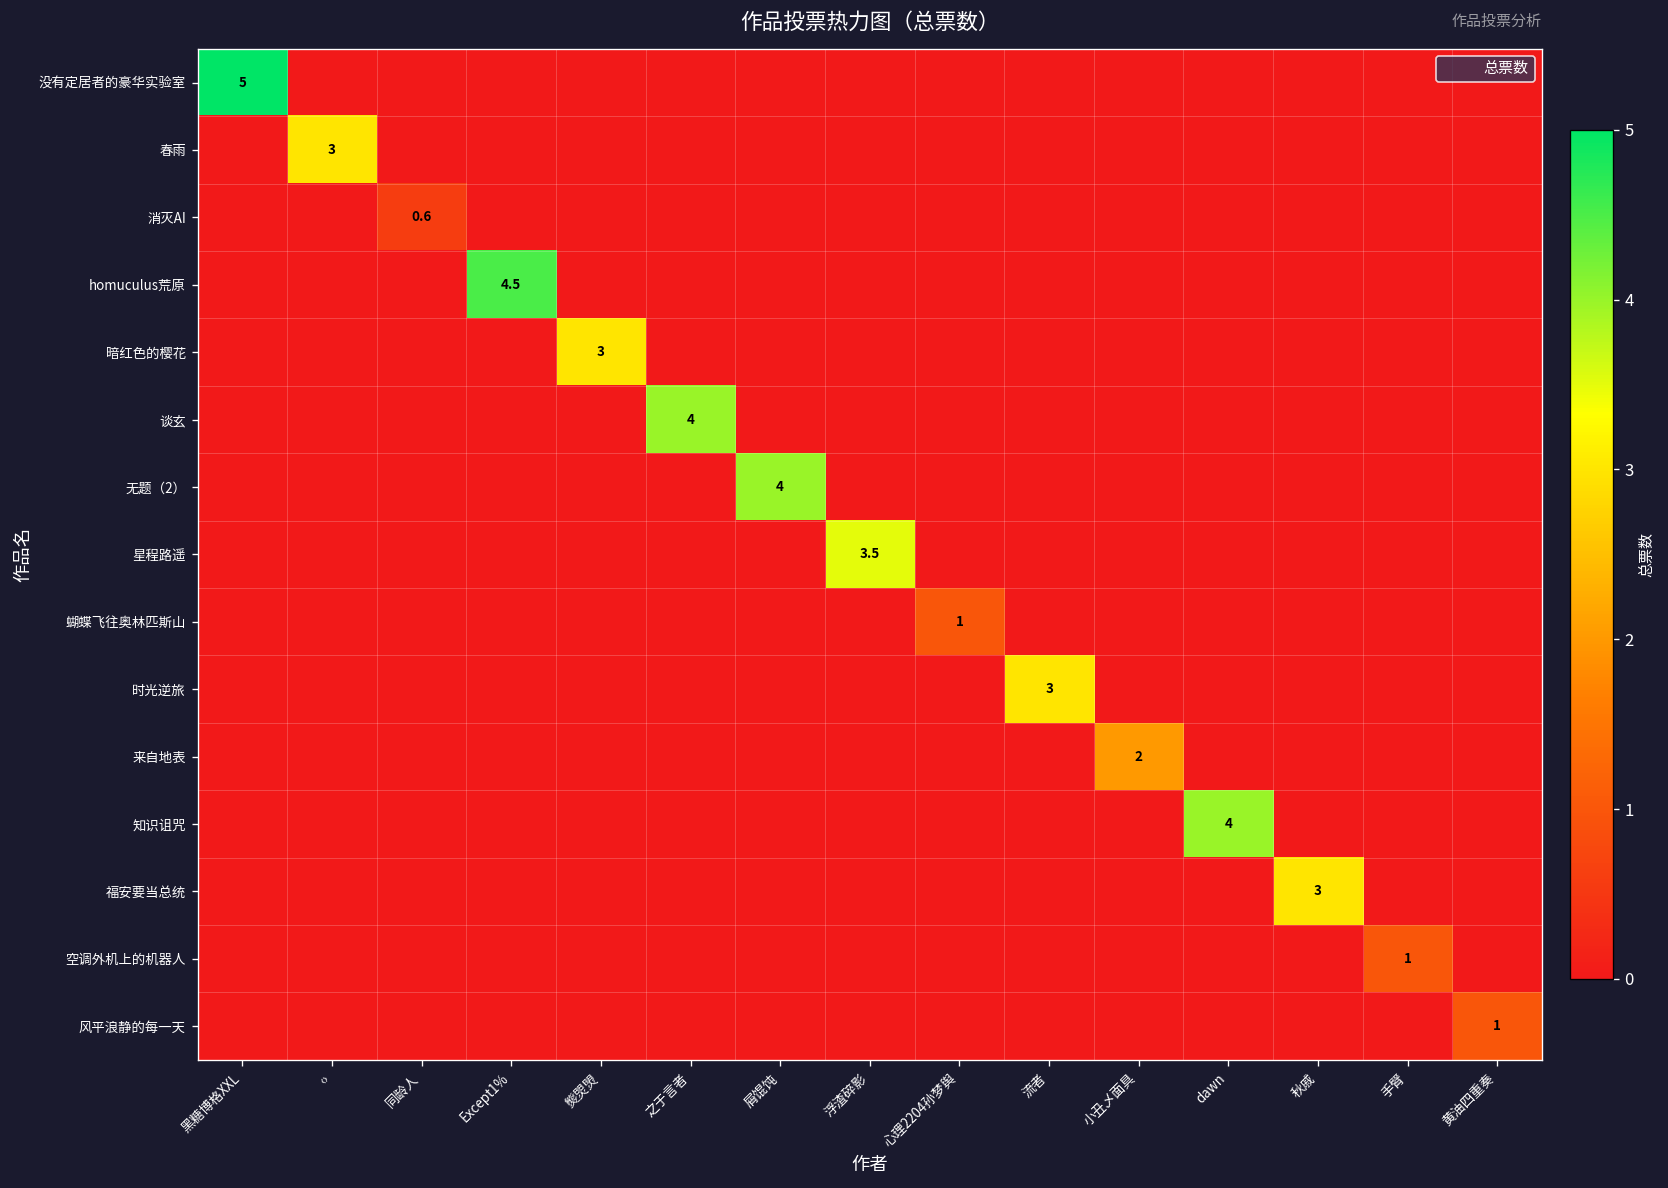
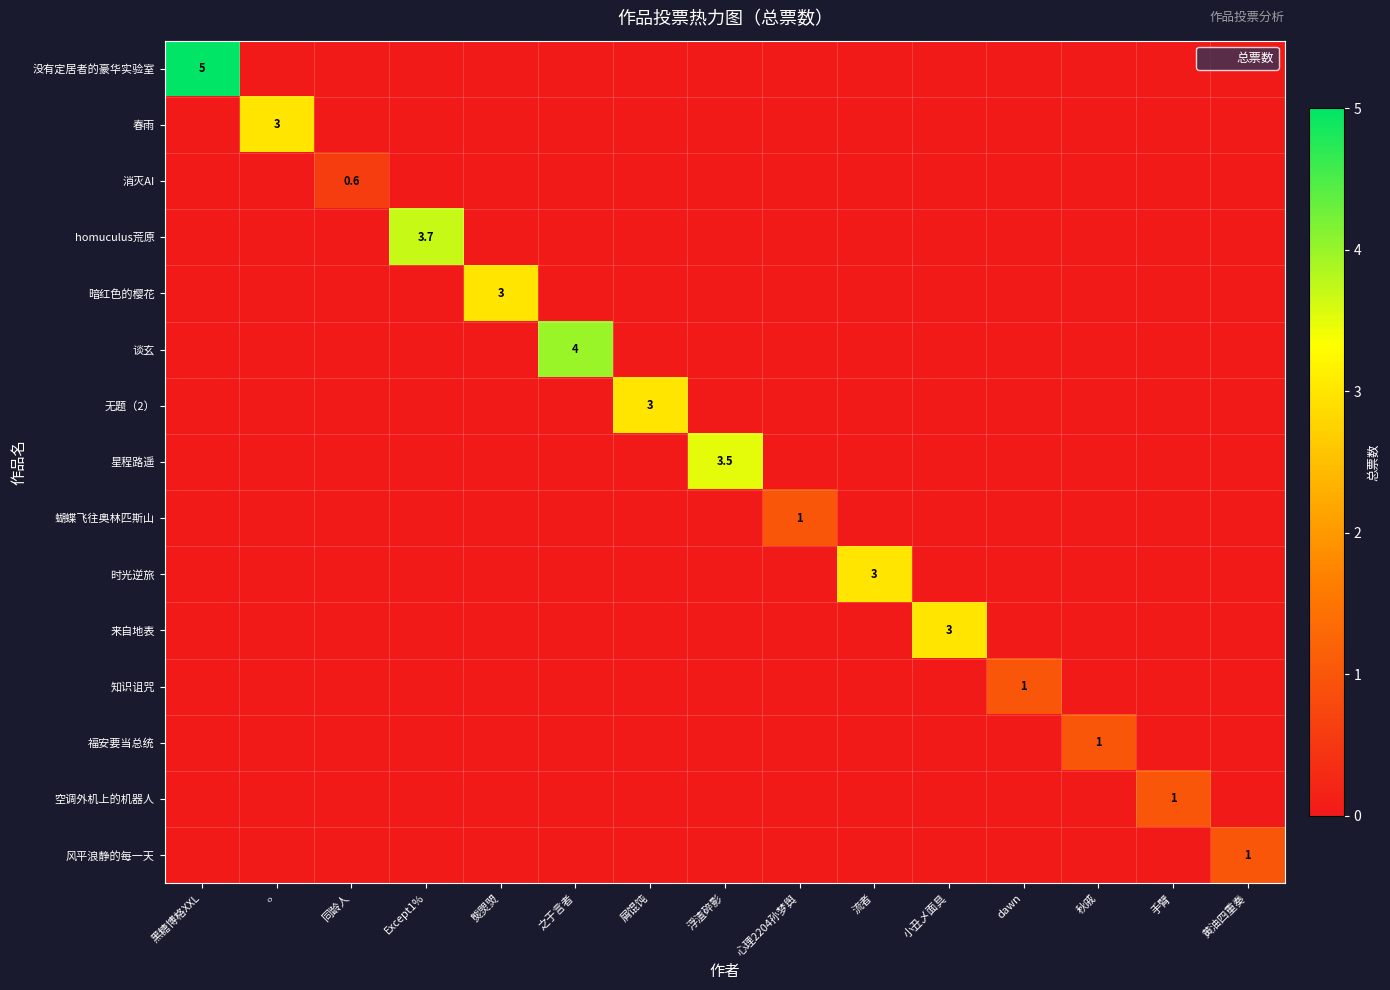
  {
    "没有定居者的豪华实验室": {
      "黑糖博格XXL": 5
    },
    "春雨": {
      "‹›": 3
    },
    "消灭AI": {
      "同龄人": 0.6
    },
    "homuculus荒原": {
-     "Except1%": 4.5
+     "Except1%": 3.7
    },
    "暗红色的樱花": {
      "熋焸焽": 3
    },
    "谈玄": {
      "之于言者": 4
    },
    "无题（2）": {
-     "屑馄饨": 4
+     "屑馄饨": 3
    },
    "星程路遥": {
      "浮渣碎影": 3.5
    },
    "蝴蝶飞往奥林匹斯山": {
      "心理2204孙梦舆": 1
    },
    "时光逆旅": {
      "流者": 3
    },
    "来自地表": {
-     "小丑乄面具": 2
+     "小丑乄面具": 3
    },
    "知识诅咒": {
-     "dawn": 4
+     "dawn": 1
    },
    "福安要当总统": {
-     "秋戚": 3
+     "秋戚": 1
    },
    "空调外机上的机器人": {
      "手臂": 1
    },
    "风平浪静的每一天": {
      "黄油四重奏": 1
    }
  }
